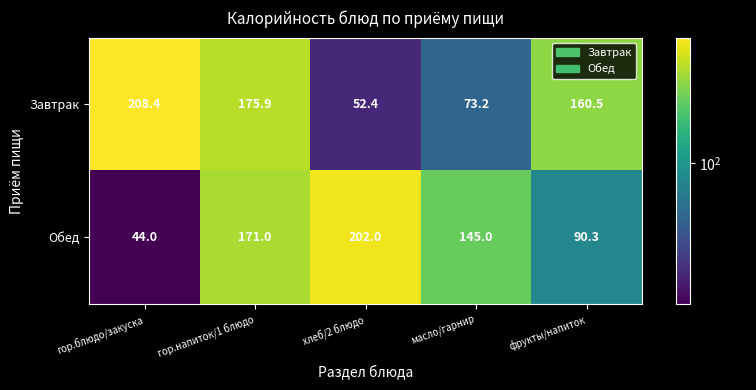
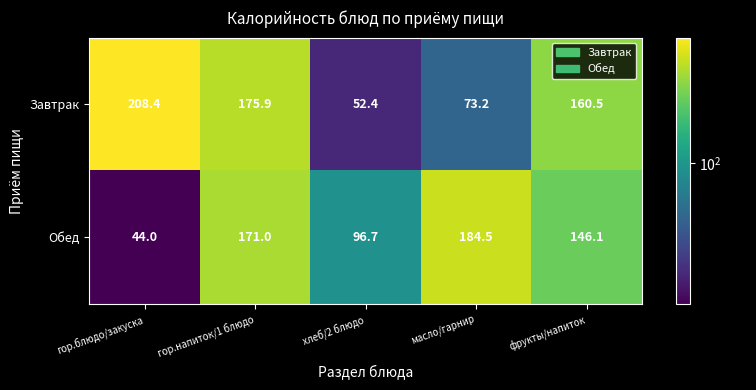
  {
    "Завтрак": {
      "гор.блюдо/закуска": 208.4,
      "гор.напиток/1 блюдо": 175.9,
      "хлеб/2 блюдо": 52.4,
      "масло/гарнир": 73.2,
      "фрукты/напиток": 160.5
    },
    "Обед": {
      "гор.блюдо/закуска": 44.0,
      "гор.напиток/1 блюдо": 171.0,
-     "хлеб/2 блюдо": 202.0,
-     "масло/гарнир": 145.0,
-     "фрукты/напиток": 90.3
+     "хлеб/2 блюдо": 96.7,
+     "масло/гарнир": 184.5,
+     "фрукты/напиток": 146.1
    }
  }
